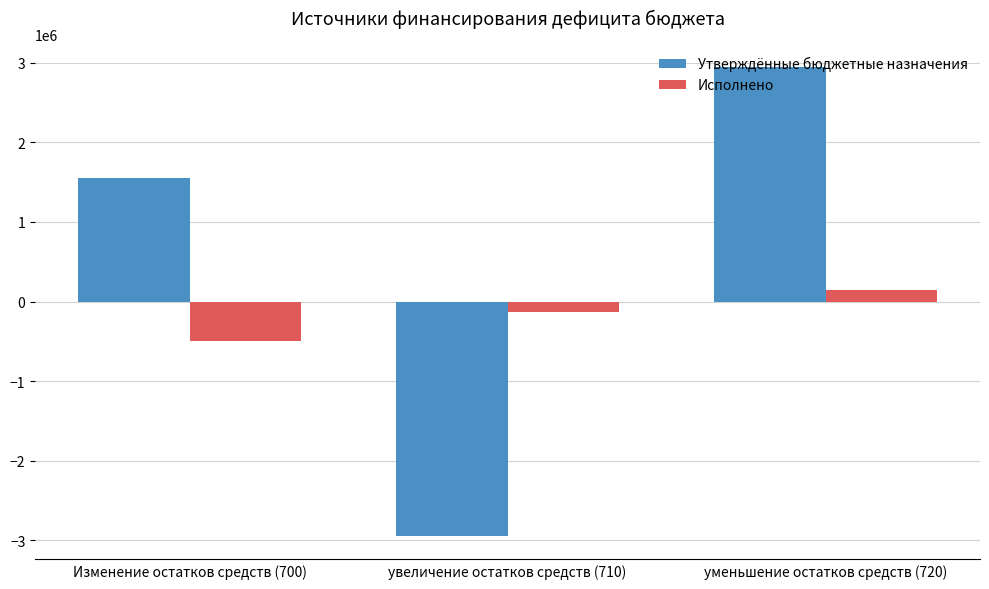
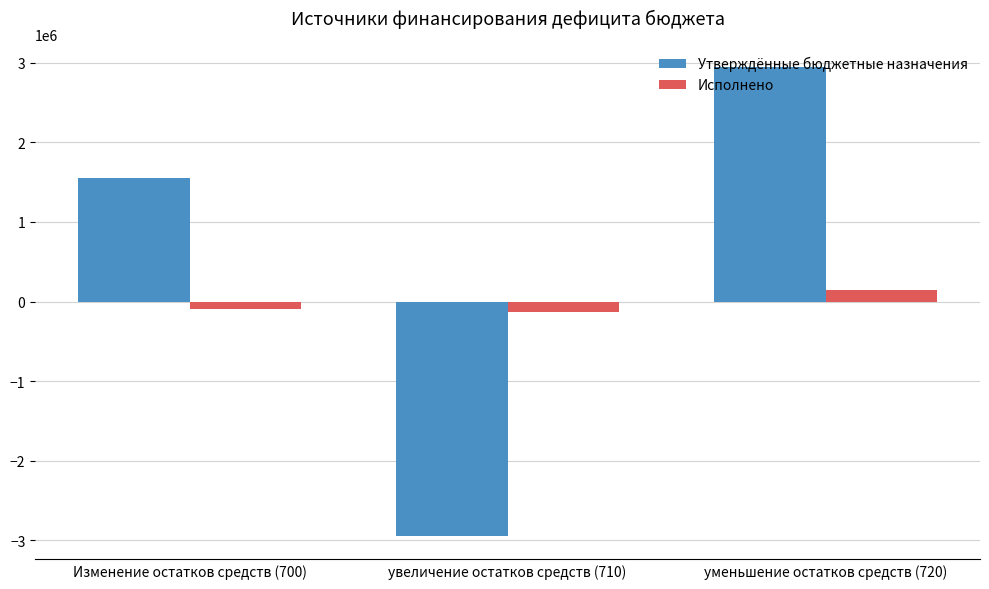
  {
    "Утверждённые бюджетные назначения": {
      "Изменение остатков средств (700)": 1500000,
      "увеличение остатков средств (710)": -2900000,
      "уменьшение остатков средств (720)": 2900000
    },
    "Исполнено": {
-     "Изменение остатков средств (700)": -500000,
+     "Изменение остатков средств (700)": -100000,
      "увеличение остатков средств (710)": -100000,
      "уменьшение остатков средств (720)": 100000
    }
  }
